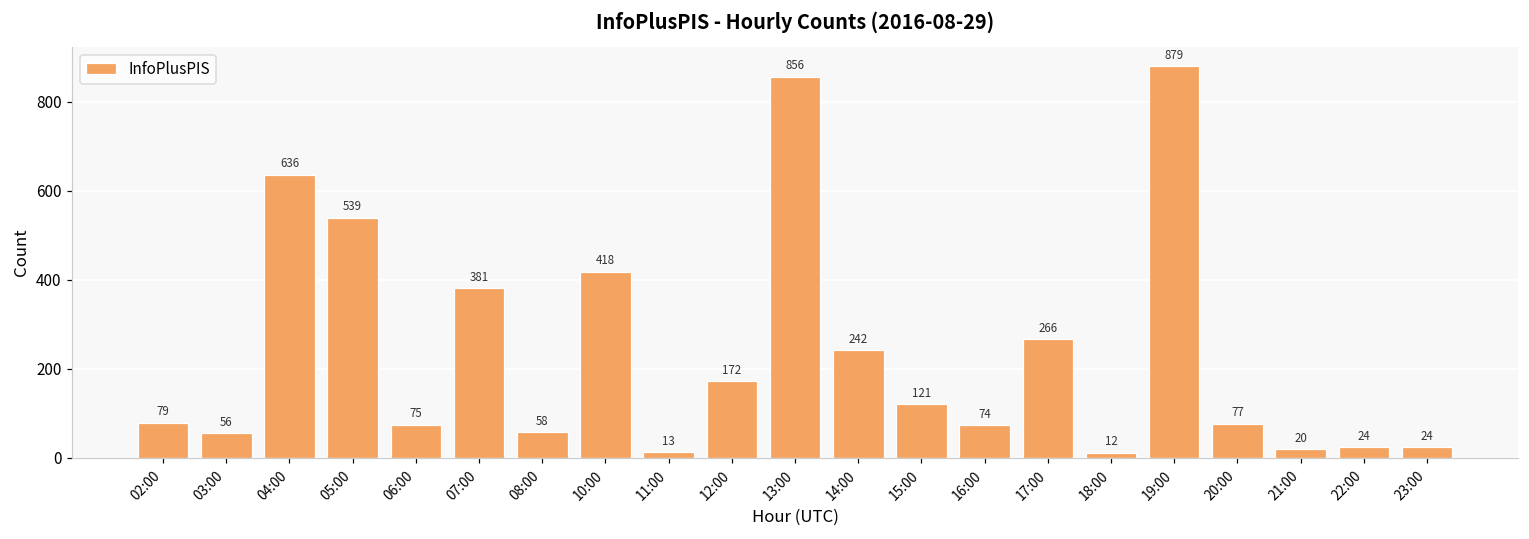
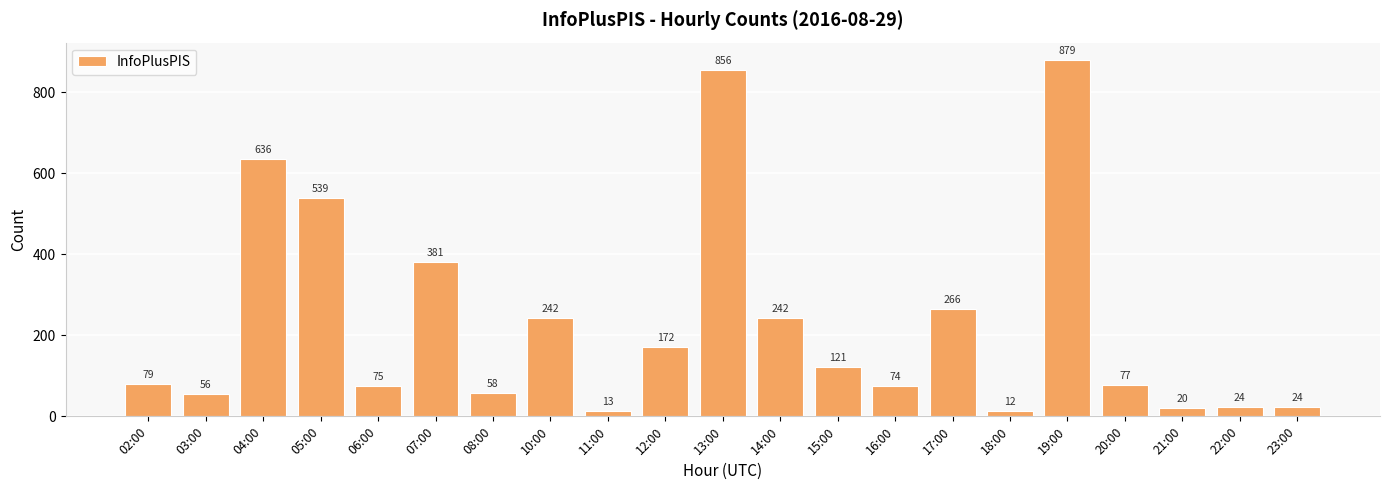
  {
    "02:00": 79,
    "03:00": 56,
    "04:00": 636,
    "05:00": 539,
    "06:00": 75,
    "07:00": 381,
    "08:00": 58,
-   "10:00": 418,
+   "10:00": 242,
    "11:00": 13,
    "12:00": 172,
    "13:00": 856,
    "14:00": 242,
    "15:00": 121,
    "16:00": 74,
    "17:00": 266,
    "18:00": 12,
    "19:00": 879,
    "20:00": 77,
    "21:00": 20,
    "22:00": 24,
    "23:00": 24
  }
